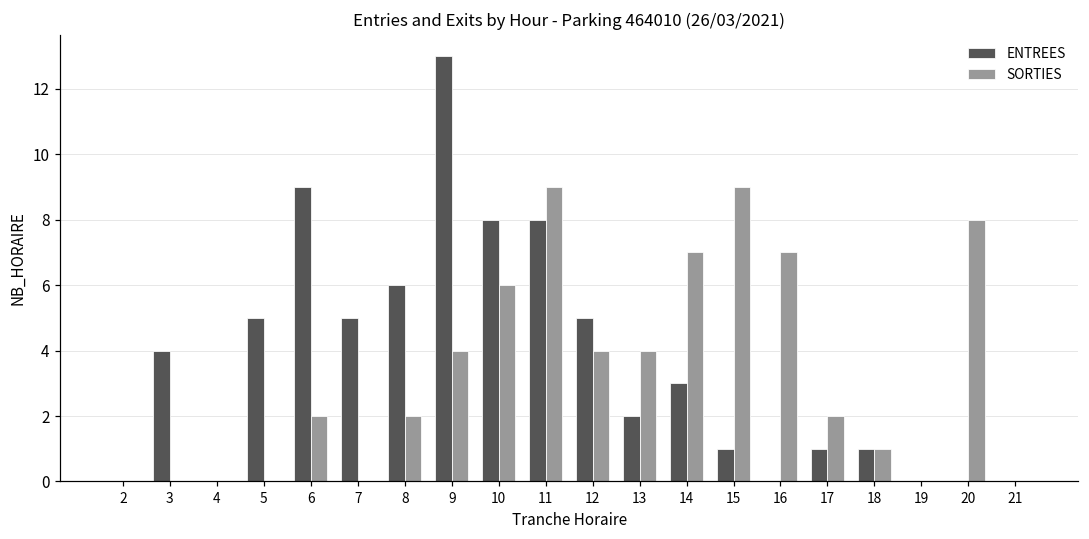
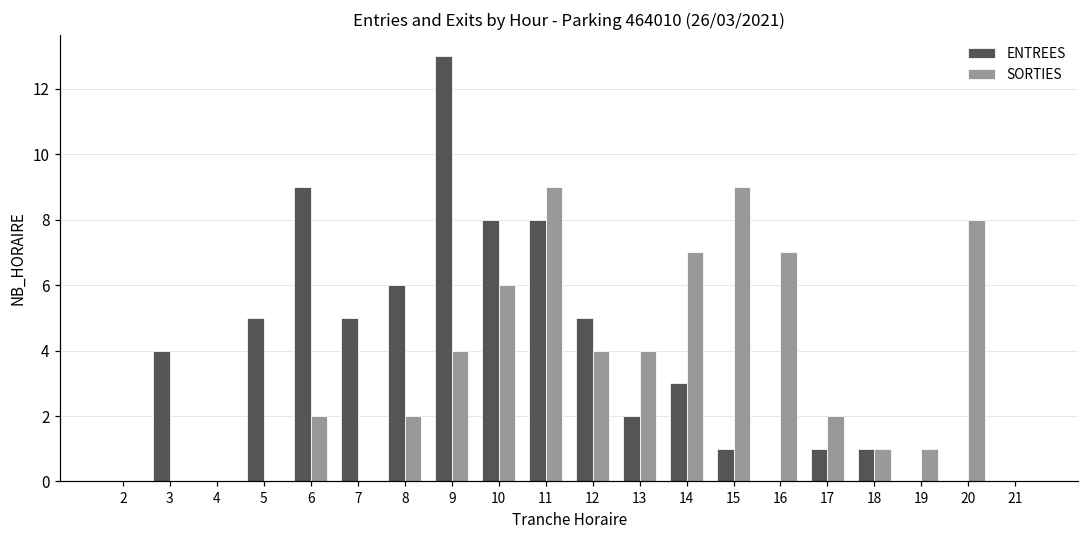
  {
    "ENTREES": {
      "2": 0,
      "3": 4,
      "4": 0,
      "5": 5,
      "6": 9,
      "7": 5,
      "8": 6,
      "9": 13,
      "10": 8,
      "11": 8,
      "12": 5,
      "13": 2,
      "14": 3,
      "15": 1,
      "16": 0,
      "17": 1,
      "18": 1,
      "19": 0,
      "20": 0,
      "21": 0
    },
    "SORTIES": {
      "2": 0,
      "3": 0,
      "4": 0,
      "5": 0,
      "6": 2,
      "7": 0,
      "8": 2,
      "9": 4,
      "10": 6,
      "11": 9,
      "12": 4,
      "13": 4,
      "14": 7,
      "15": 9,
      "16": 7,
      "17": 2,
      "18": 1,
-     "19": 0,
+     "19": 1,
      "20": 8,
      "21": 0
    }
  }
